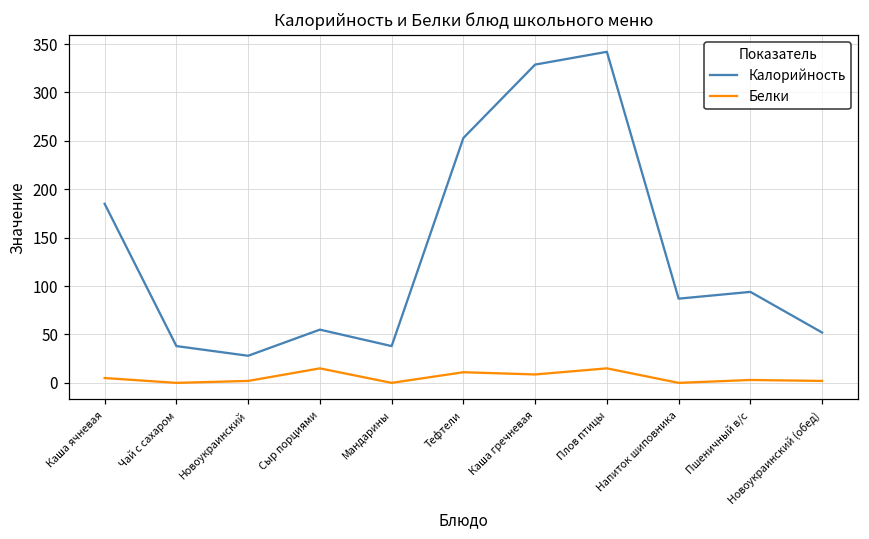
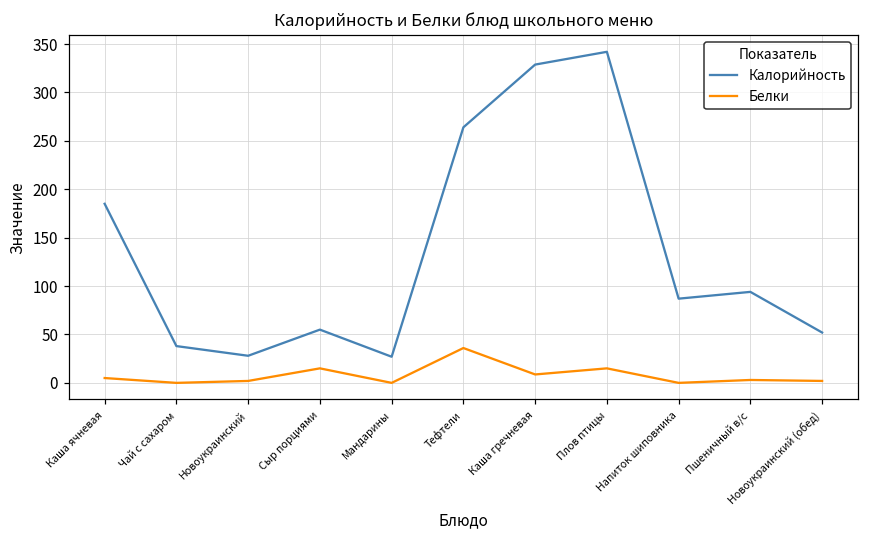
  {
    "Калорийность": {
      "Каша ячневая": 190,
      "Чай с сахаром": 40,
      "Новоукраинский": 30,
      "Сыр порциями": 60,
-     "Мандарины": 40,
-     "Тефтели": 250,
+     "Мандарины": 30,
+     "Тефтели": 260,
      "Каша гречневая": 330,
      "Плов птицы": 340,
      "Напиток шиповника": 90,
      "Пшеничный в/с": 90,
      "Новоукраинский (обед)": 50
    },
    "Белки": {
      "Каша ячневая": 10,
      "Чай с сахаром": 0,
      "Новоукраинский": 0,
      "Сыр порциями": 20,
      "Мандарины": 0,
-     "Тефтели": 10,
+     "Тефтели": 40,
      "Каша гречневая": 10,
      "Плов птицы": 20,
      "Напиток шиповника": 0,
      "Пшеничный в/с": 0,
      "Новоукраинский (обед)": 0
    }
  }
